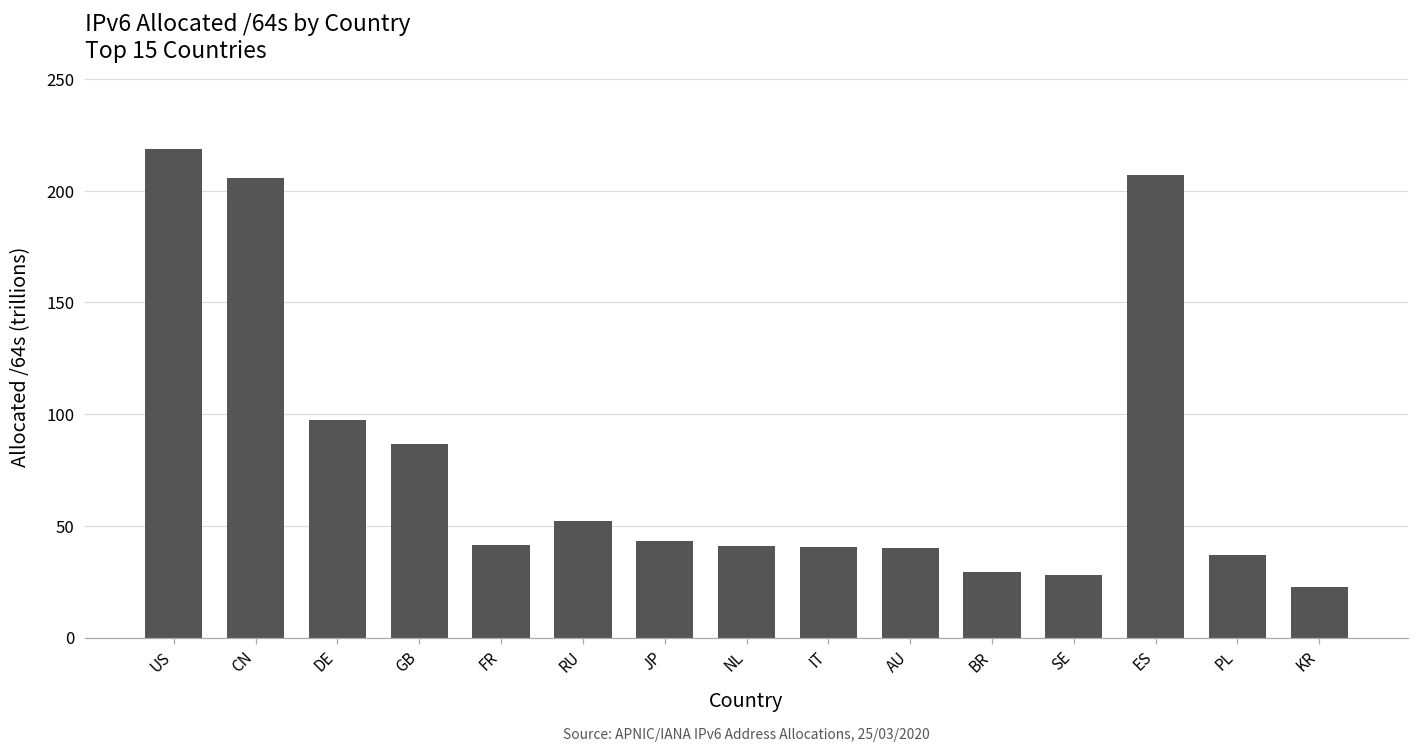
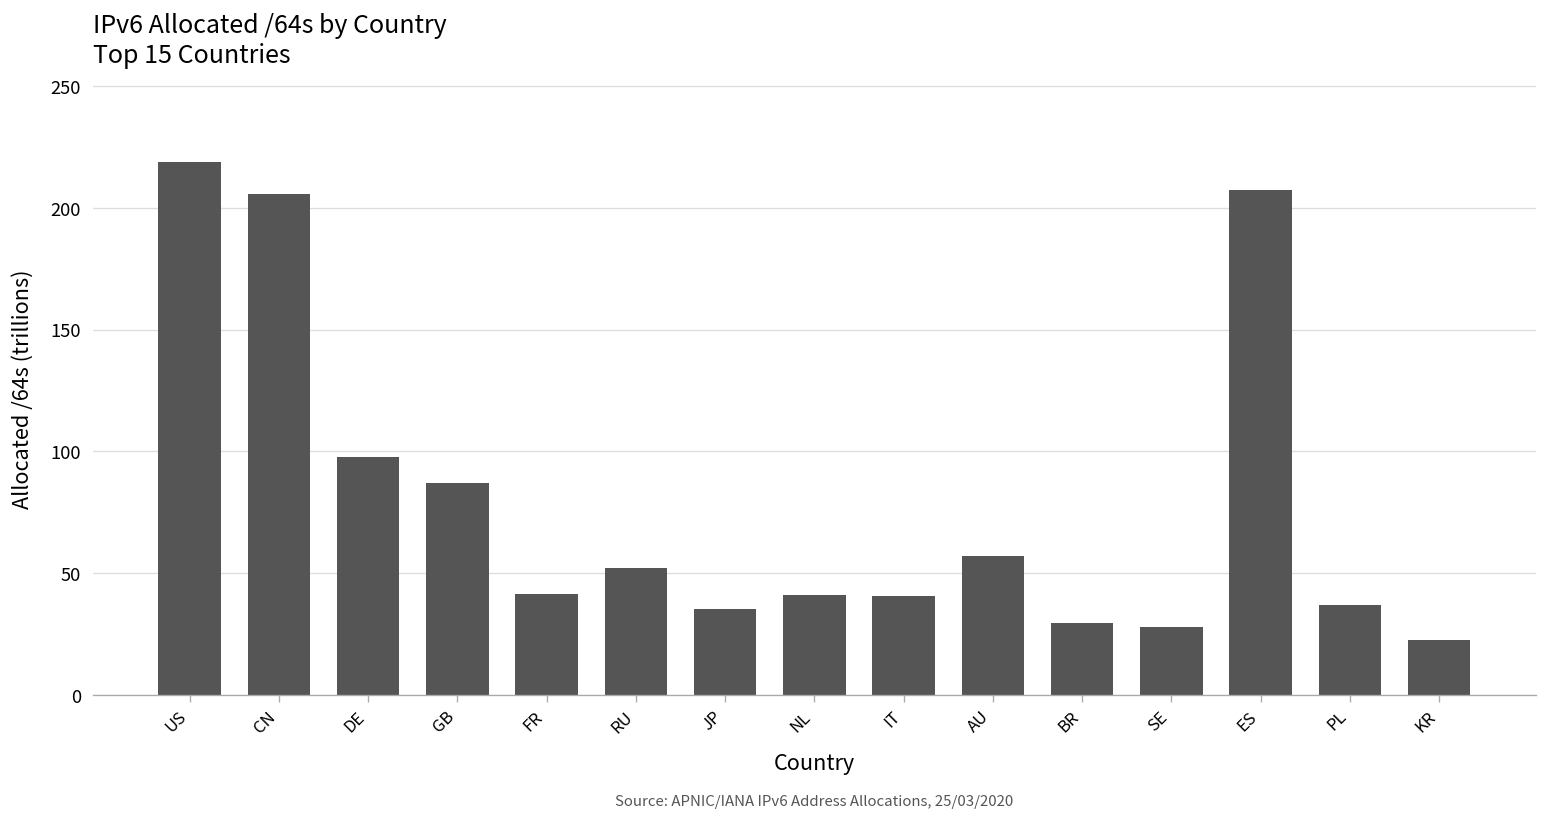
  {
    "US": 219,
    "CN": 206,
    "DE": 98,
    "GB": 87,
    "FR": 42,
    "RU": 52,
-   "JP": 43,
+   "JP": 35,
    "NL": 41,
    "IT": 41,
-   "AU": 40,
+   "AU": 57,
    "BR": 30,
    "SE": 28,
    "ES": 207,
    "PL": 37,
    "KR": 23
  }
